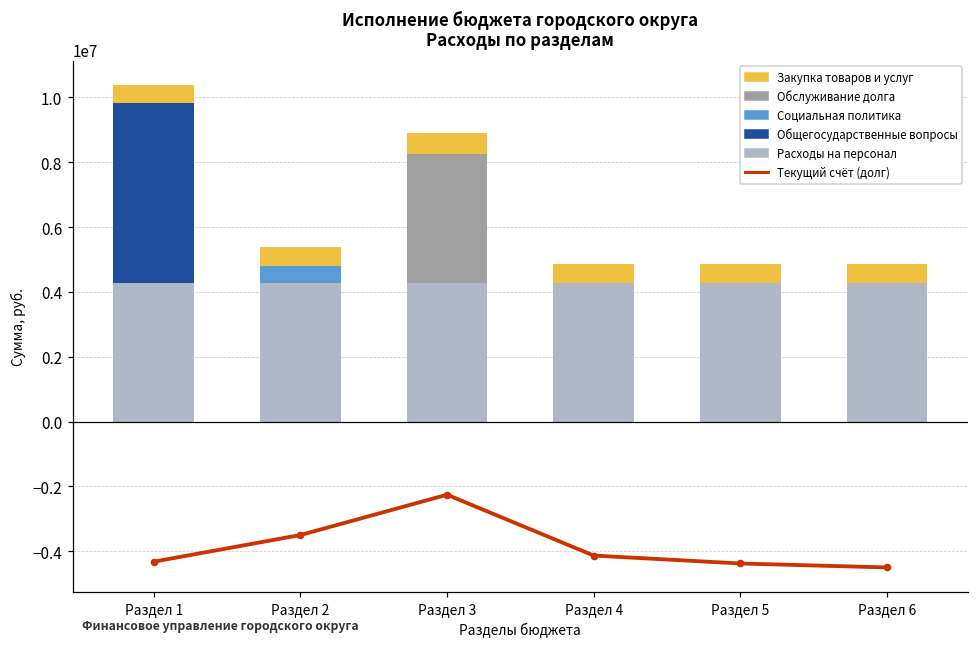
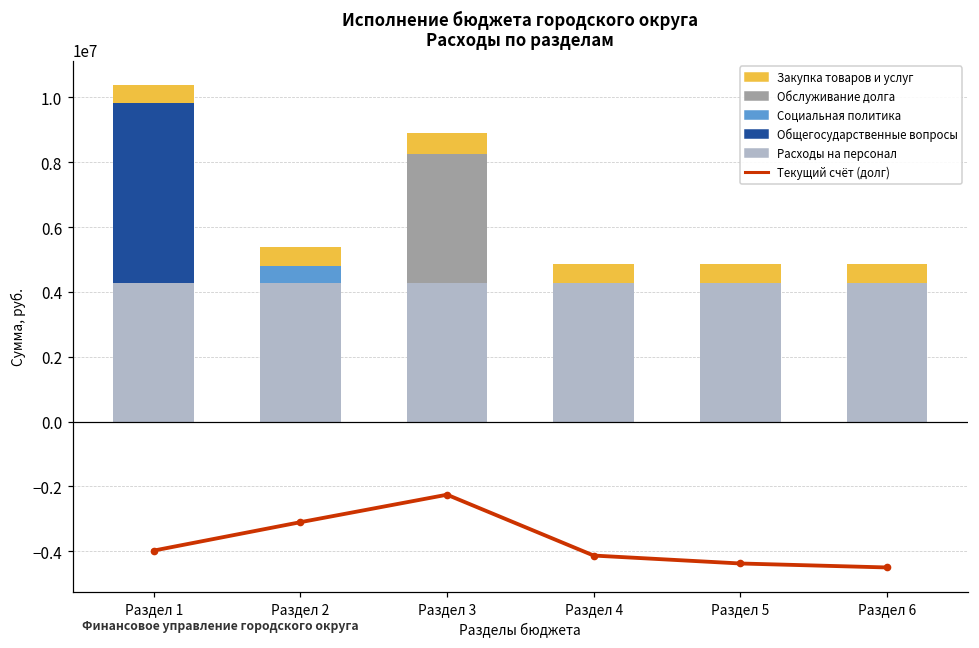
  {
    "Текущий счёт (долг)": {
-     "Раздел 1": -4300000,
-     "Раздел 2": -3500000,
+     "Раздел 1": -4000000,
+     "Раздел 2": -3100000,
      "Раздел 3": -2300000,
      "Раздел 4": -4100000,
      "Раздел 5": -4400000,
      "Раздел 6": -4500000
    },
    "Общегосударственные вопросы": {
      "Раздел 1": 5500000,
      "Раздел 2": 0,
      "Раздел 3": 0,
      "Раздел 4": 0,
      "Раздел 5": 0,
      "Раздел 6": 0
    },
    "Социальная политика": {
      "Раздел 1": 0,
      "Раздел 2": 500000,
      "Раздел 3": 0,
      "Раздел 4": 0,
      "Раздел 5": 0,
      "Раздел 6": 0
    },
    "Закупка товаров и услуг": {
      "Раздел 1": 600000,
      "Раздел 2": 600000,
      "Раздел 3": 600000,
      "Раздел 4": 600000,
      "Раздел 5": 600000,
      "Раздел 6": 600000
    }
  }
